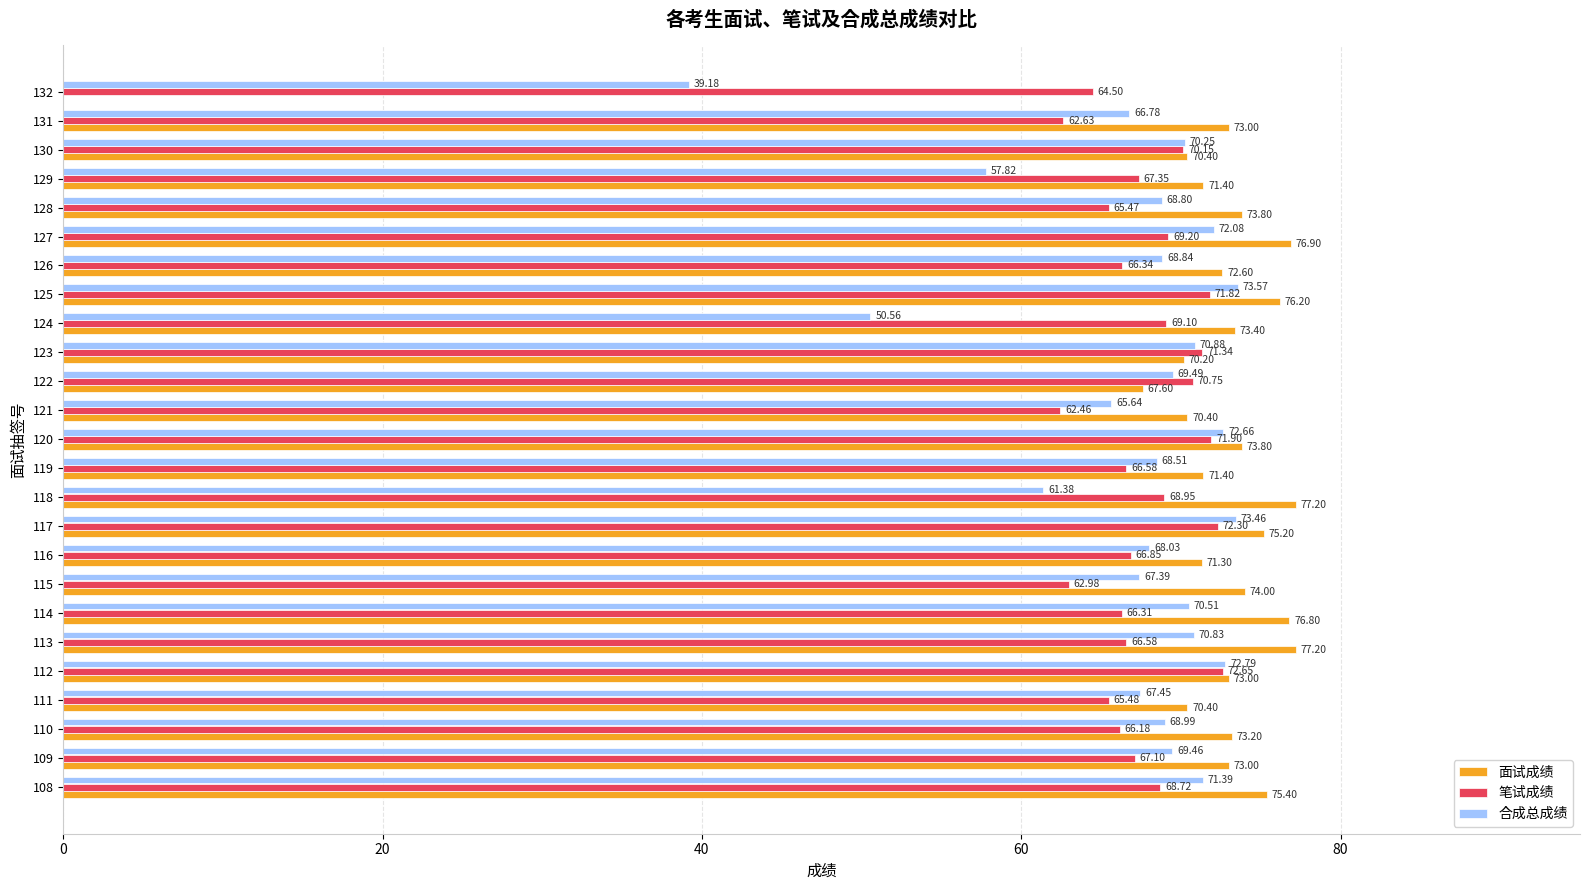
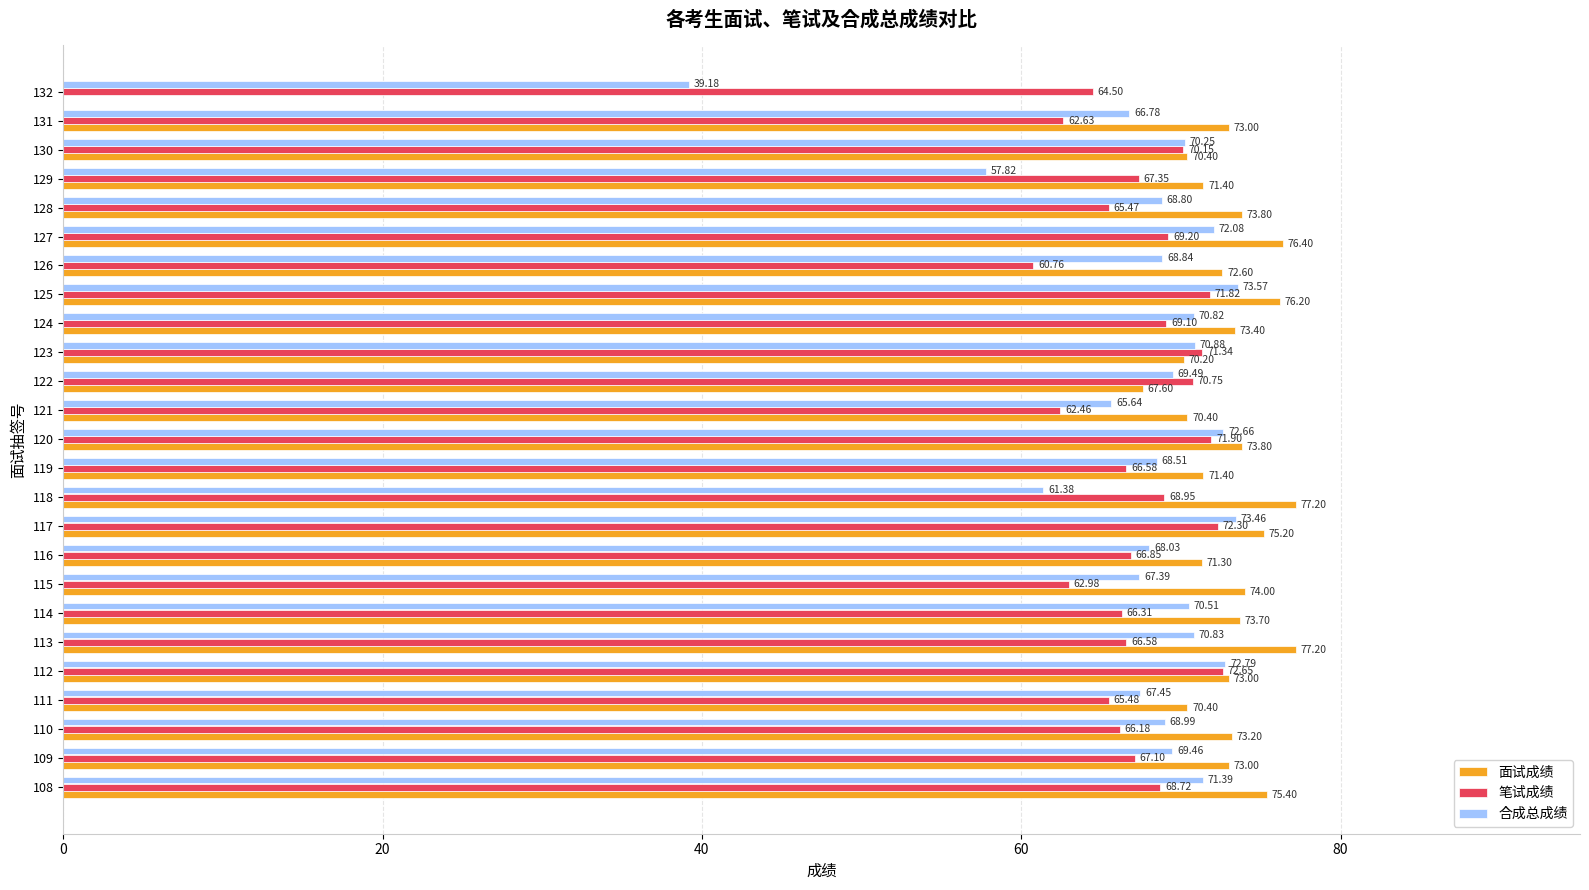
  {
    "面试成绩": {
      "131": 73.00,
      "129": 71.40,
      "128": 73.80,
-     "127": 76.90,
+     "127": 76.40,
      "126": 72.60,
      "125": 76.20,
      "124": 73.40,
      "123": 70.20,
      "122": 67.60,
      "121": 70.40,
      "120": 73.80,
      "119": 71.40,
      "118": 77.20,
      "117": 75.20,
      "116": 71.30,
      "115": 74.00,
-     "114": 76.80,
+     "114": 73.70,
      "113": 77.20,
      "111": 70.40,
      "110": 73.20,
      "109": 73.00,
      "108": 75.40
    },
    "笔试成绩": {
      "132": 64.50,
      "131": 62.63,
      "129": 67.35,
      "128": 65.47,
      "127": 69.20,
-     "126": 66.34,
+     "126": 60.76,
      "125": 71.82,
      "124": 69.10,
      "122": 70.75,
      "121": 62.46,
      "120": 71.90,
      "119": 66.58,
      "118": 68.95,
      "117": 72.30,
      "116": 66.85,
      "115": 62.98,
      "114": 66.31,
      "113": 66.58,
      "111": 65.48,
      "110": 66.18,
      "109": 67.10,
      "108": 68.72
    },
    "合成总成绩": {
      "132": 39.18,
      "131": 66.78,
      "129": 57.82,
      "128": 68.80,
      "127": 72.08,
      "126": 68.84,
      "125": 73.57,
-     "124": 50.56,
+     "124": 70.82,
      "122": 69.49,
      "121": 65.64,
      "120": 72.66,
      "119": 68.51,
      "118": 61.38,
      "117": 73.46,
      "116": 68.03,
      "115": 67.39,
      "114": 70.51,
      "113": 70.83,
      "111": 67.45,
      "110": 68.99,
      "109": 69.46,
      "108": 71.39
    }
  }
